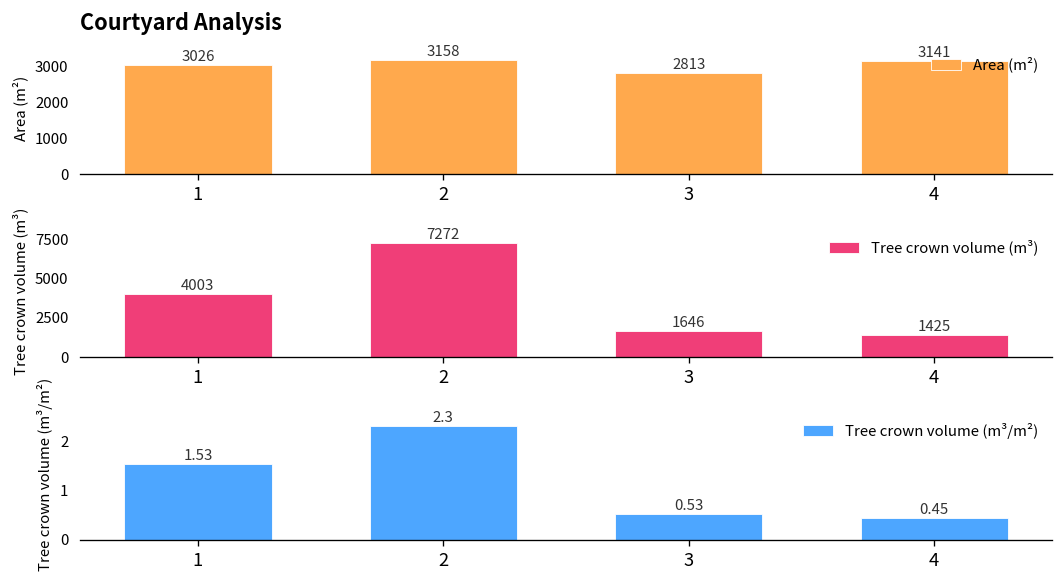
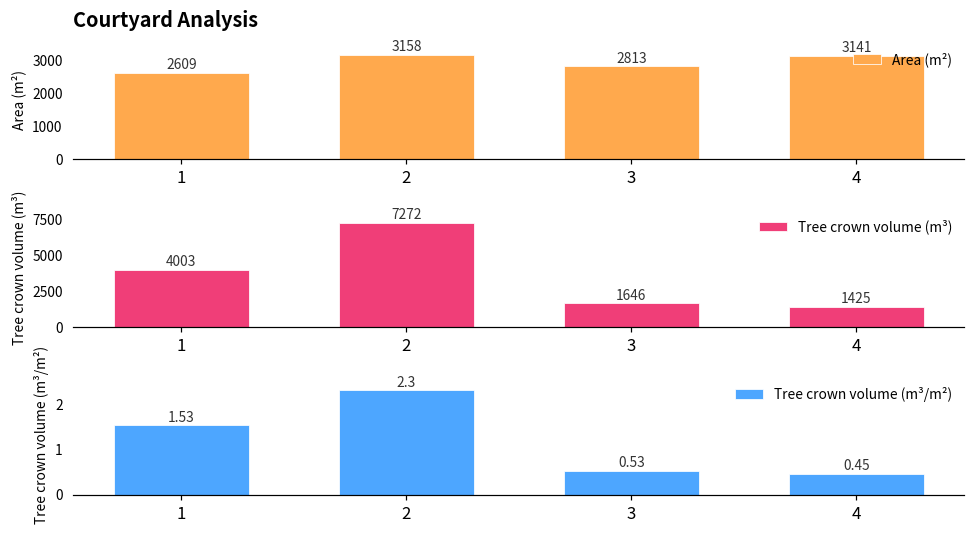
  {
    "Courtyard Analysis": {
-     "1": 3026,
+     "1": 2609,
      "2": 3158,
      "3": 2813,
      "4": 3141
    }
  }
